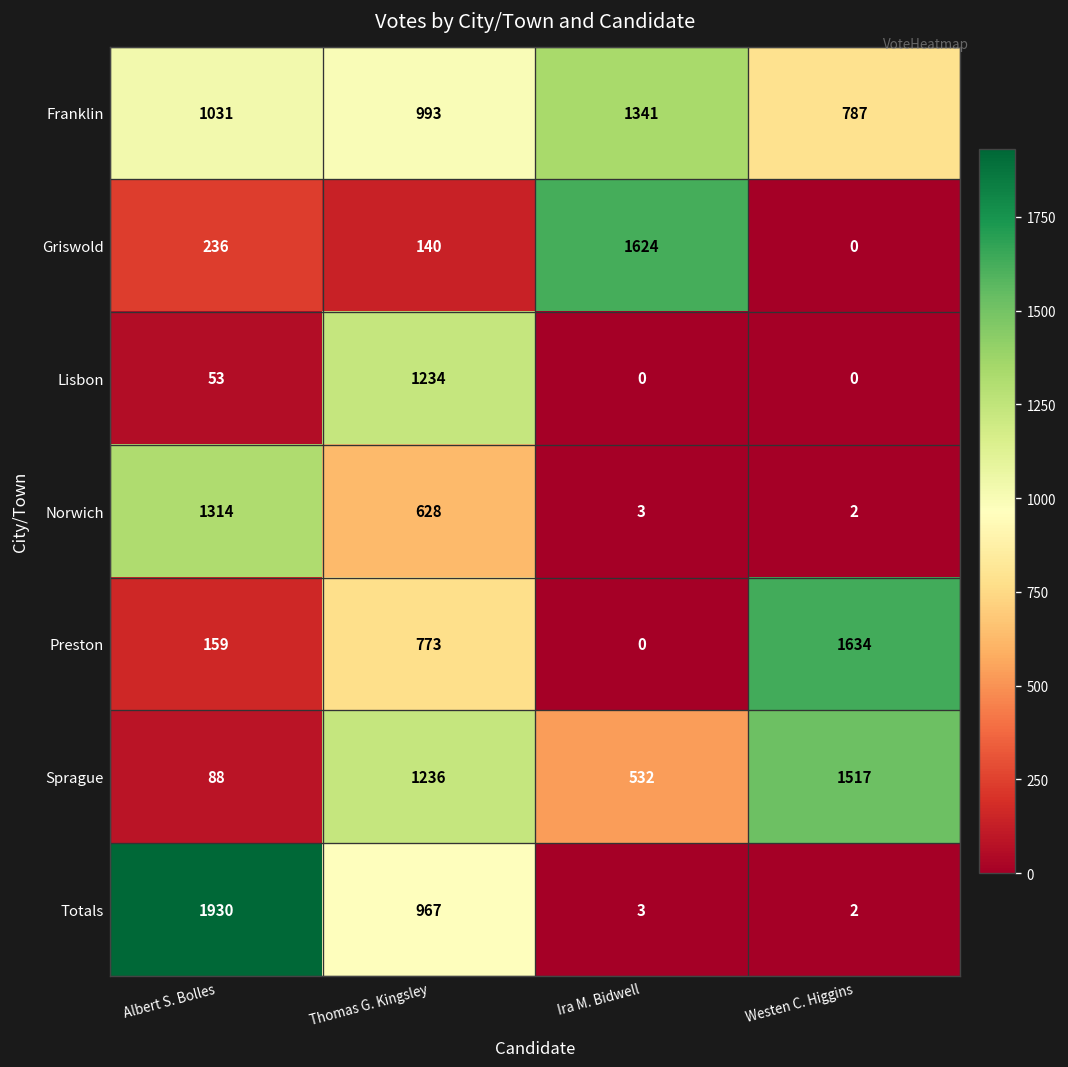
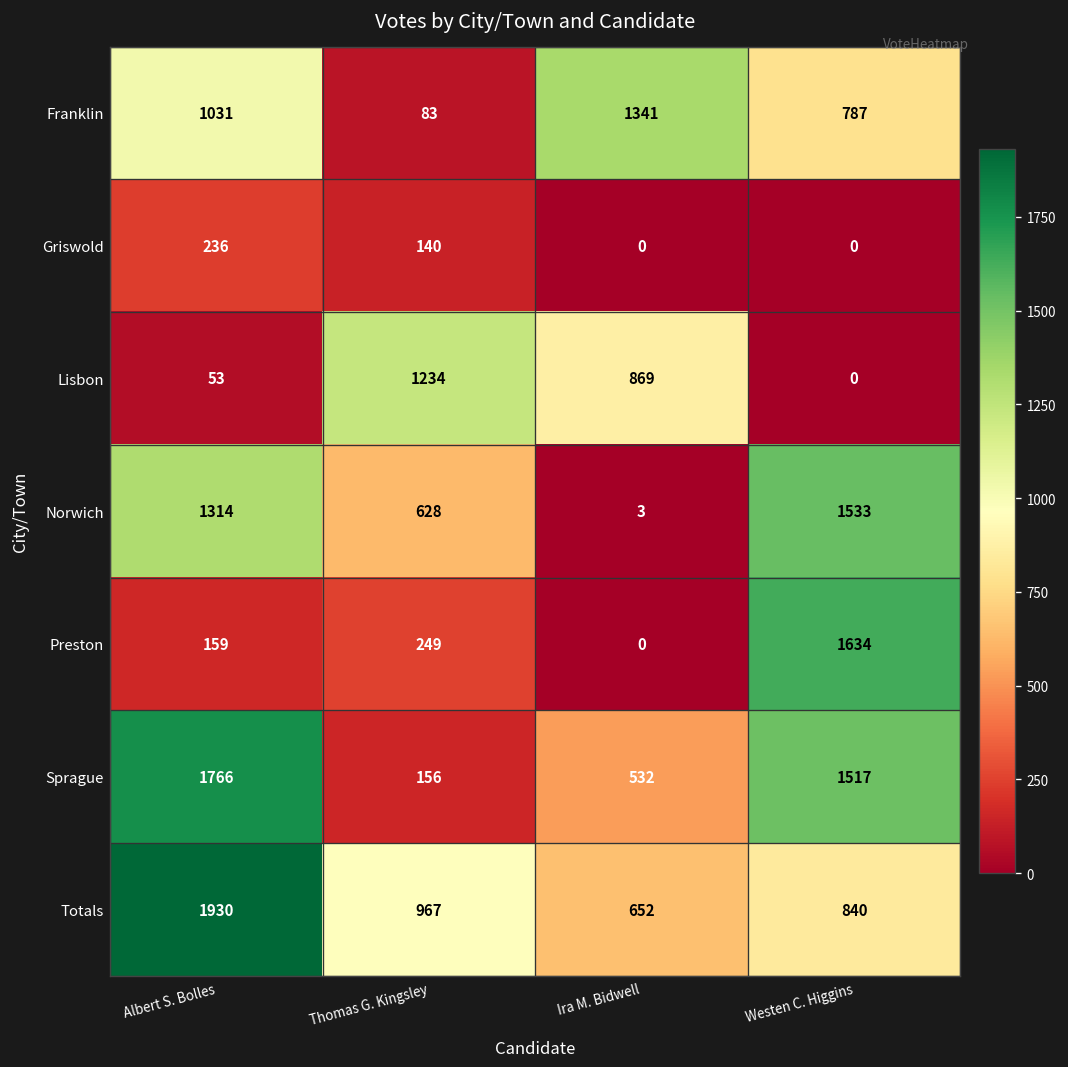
  {
    "Franklin": {
      "Albert S. Bolles": 1031,
-     "Thomas G. Kingsley": 993,
+     "Thomas G. Kingsley": 83,
      "Ira M. Bidwell": 1341,
      "Westen C. Higgins": 787
    },
    "Griswold": {
      "Albert S. Bolles": 236,
      "Thomas G. Kingsley": 140,
-     "Ira M. Bidwell": 1624,
+     "Ira M. Bidwell": 0,
      "Westen C. Higgins": 0
    },
    "Lisbon": {
      "Albert S. Bolles": 53,
      "Thomas G. Kingsley": 1234,
-     "Ira M. Bidwell": 0,
+     "Ira M. Bidwell": 869,
      "Westen C. Higgins": 0
    },
    "Norwich": {
      "Albert S. Bolles": 1314,
      "Thomas G. Kingsley": 628,
      "Ira M. Bidwell": 3,
-     "Westen C. Higgins": 2
+     "Westen C. Higgins": 1533
    },
    "Preston": {
      "Albert S. Bolles": 159,
-     "Thomas G. Kingsley": 773,
+     "Thomas G. Kingsley": 249,
      "Ira M. Bidwell": 0,
      "Westen C. Higgins": 1634
    },
    "Sprague": {
-     "Albert S. Bolles": 88,
-     "Thomas G. Kingsley": 1236,
+     "Albert S. Bolles": 1766,
+     "Thomas G. Kingsley": 156,
      "Ira M. Bidwell": 532,
      "Westen C. Higgins": 1517
    },
    "Totals": {
      "Albert S. Bolles": 1930,
      "Thomas G. Kingsley": 967,
-     "Ira M. Bidwell": 3,
-     "Westen C. Higgins": 2
+     "Ira M. Bidwell": 652,
+     "Westen C. Higgins": 840
    }
  }
